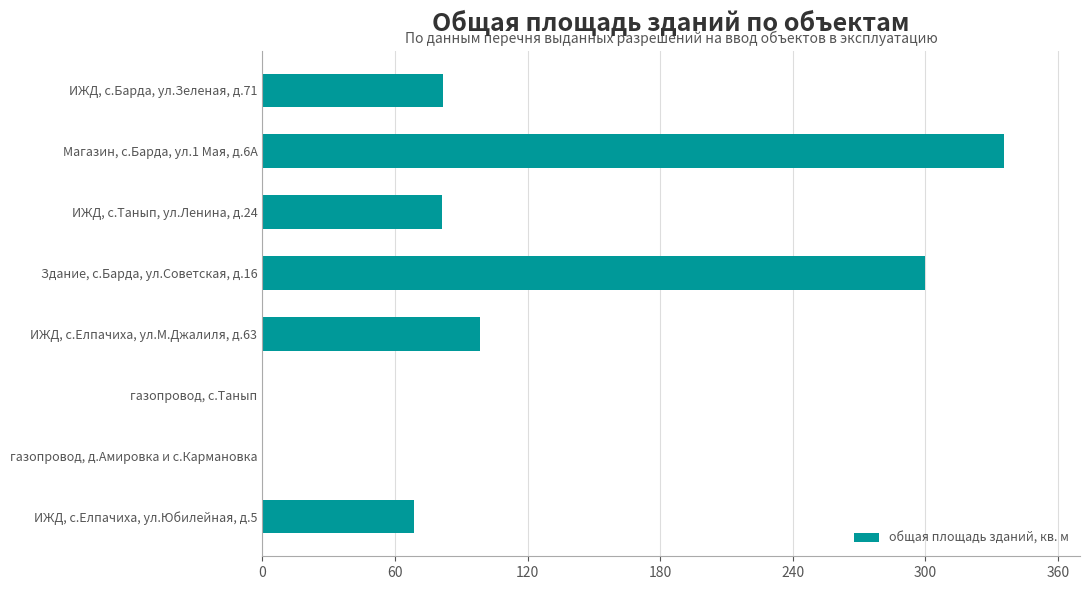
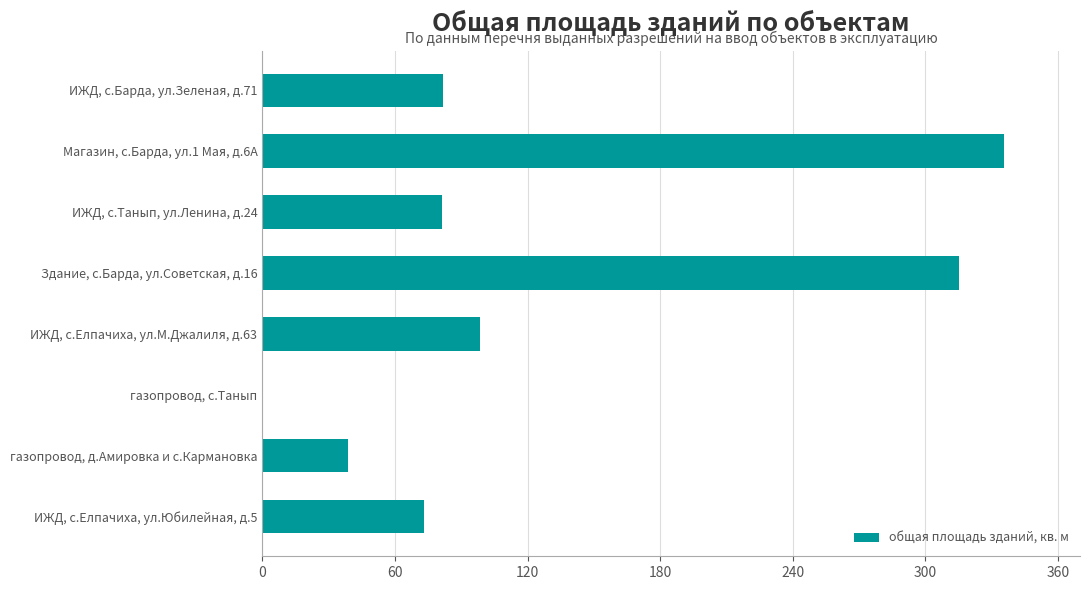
  {
    "ИЖД, с.Барда, ул.Зеленая, д.71": 82,
    "Магазин, с.Барда, ул.1 Мая, д.6А": 336,
    "ИЖД, с.Танып, ул.Ленина, д.24": 82,
-   "Здание, с.Барда, ул.Советская, д.16": 300,
+   "Здание, с.Барда, ул.Советская, д.16": 315,
    "ИЖД, с.Елпачиха, ул.М.Джалиля, д.63": 99,
    "газопровод, с.Танып": 0,
-   "газопровод, д.Амировка и с.Кармановка": 0,
-   "ИЖД, с.Елпачиха, ул.Юбилейная, д.5": 69
+   "газопровод, д.Амировка и с.Кармановка": 39,
+   "ИЖД, с.Елпачиха, ул.Юбилейная, д.5": 73
  }
